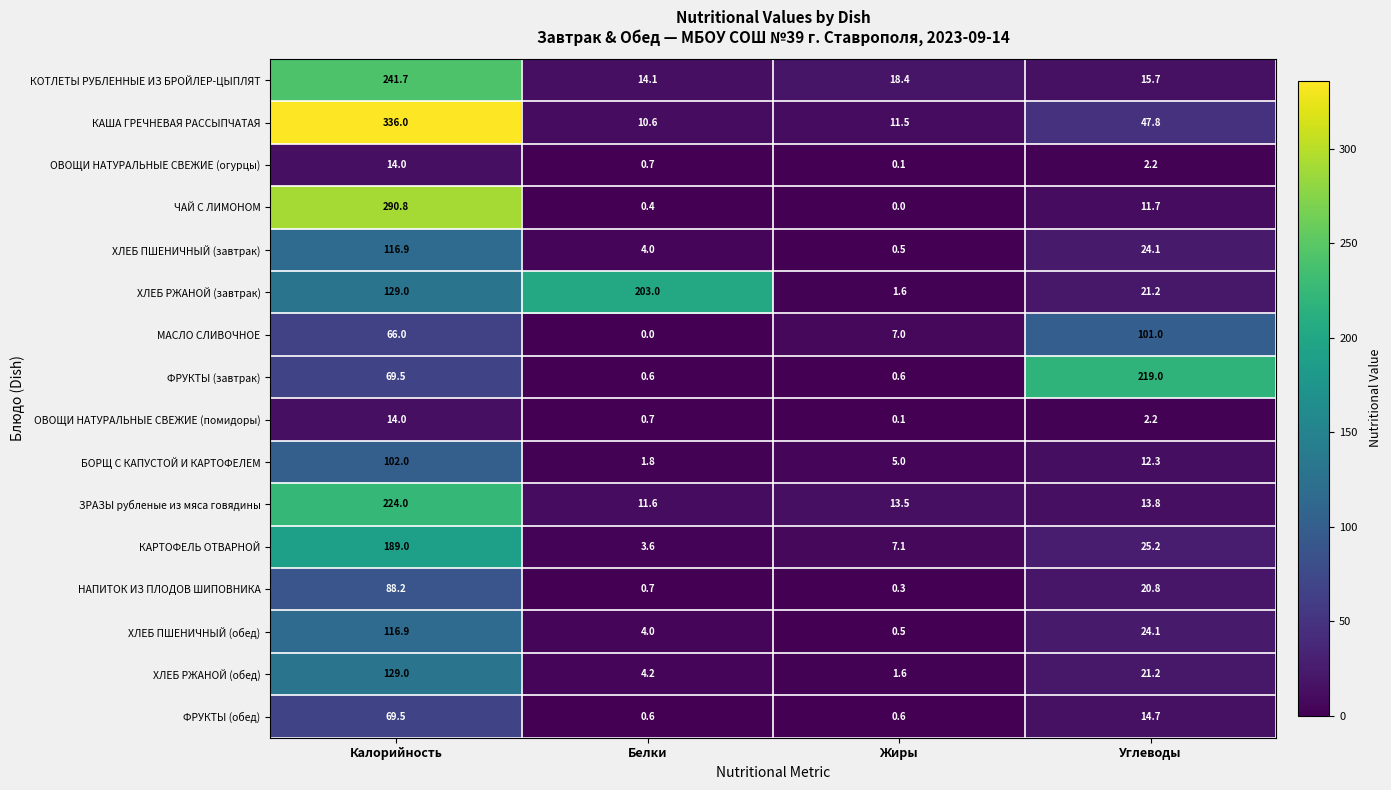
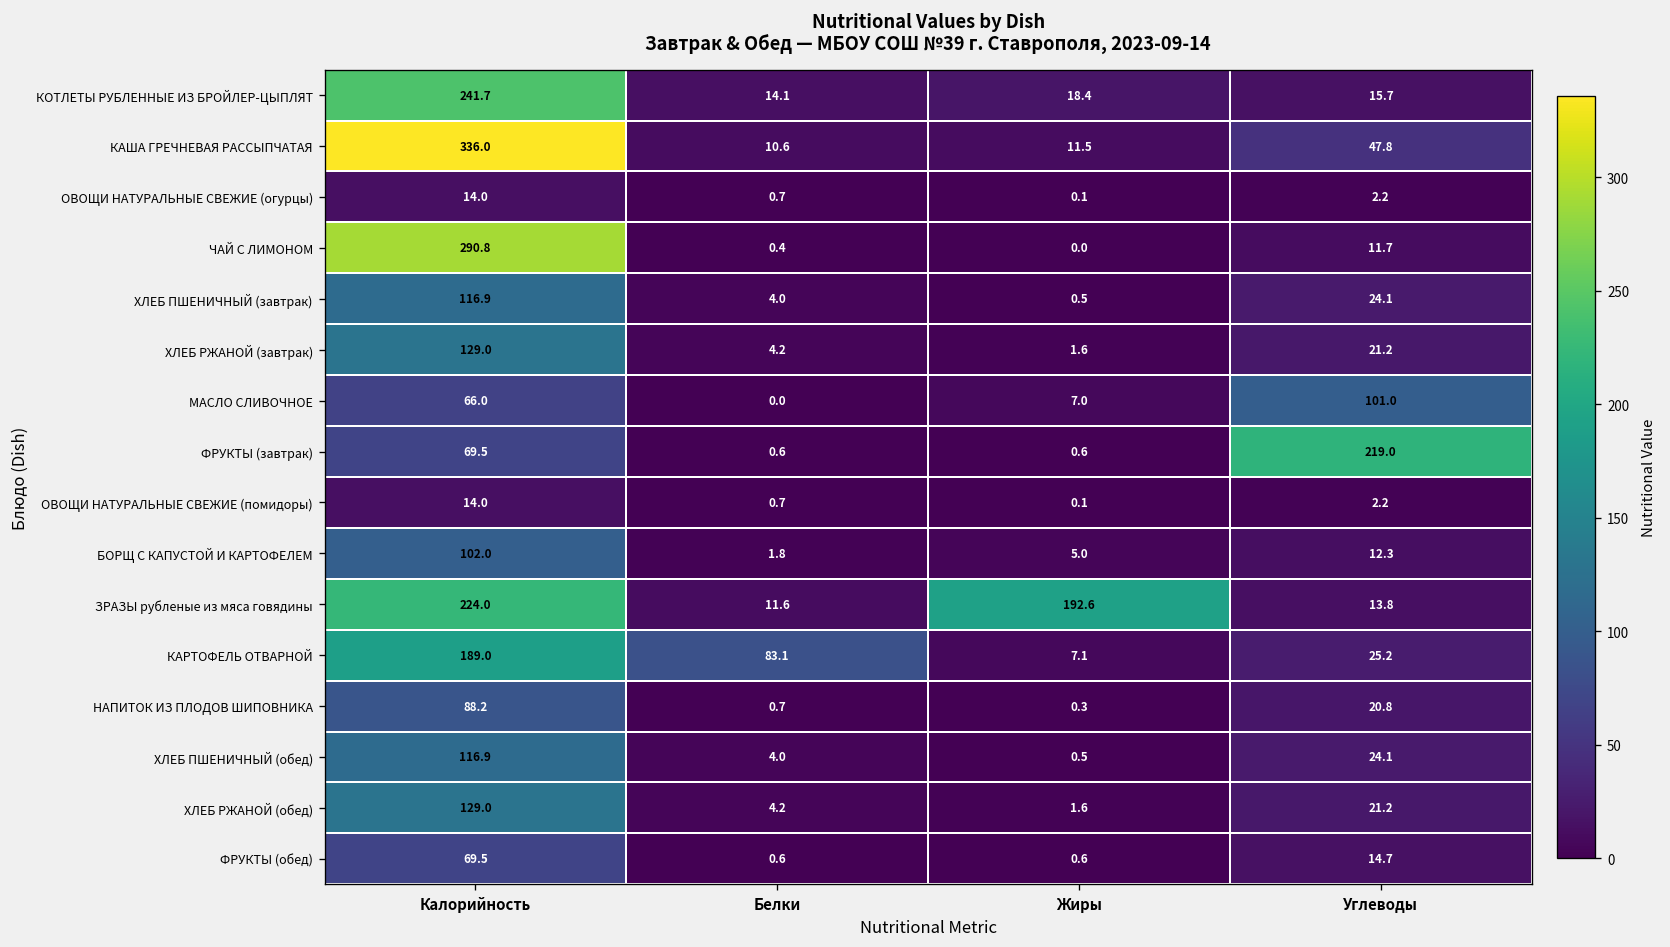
  {
    "КОТЛЕТЫ РУБЛЕННЫЕ ИЗ БРОЙЛЕР-ЦЫПЛЯТ": {
      "Калорийность": 241.7,
      "Белки": 14.1,
      "Жиры": 18.4,
      "Углеводы": 15.7
    },
    "КАША ГРЕЧНЕВАЯ РАССЫПЧАТАЯ": {
      "Калорийность": 336.0,
      "Белки": 10.6,
      "Жиры": 11.5,
      "Углеводы": 47.8
    },
    "ОВОЩИ НАТУРАЛЬНЫЕ СВЕЖИЕ (огурцы)": {
      "Калорийность": 14.0,
      "Белки": 0.7,
      "Жиры": 0.1,
      "Углеводы": 2.2
    },
    "ЧАЙ С ЛИМОНОМ": {
      "Калорийность": 290.8,
      "Белки": 0.4,
      "Жиры": 0.0,
      "Углеводы": 11.7
    },
    "ХЛЕБ ПШЕНИЧНЫЙ (завтрак)": {
      "Калорийность": 116.9,
      "Белки": 4.0,
      "Жиры": 0.5,
      "Углеводы": 24.1
    },
    "ХЛЕБ РЖАНОЙ (завтрак)": {
      "Калорийность": 129.0,
-     "Белки": 203.0,
+     "Белки": 4.2,
      "Жиры": 1.6,
      "Углеводы": 21.2
    },
    "МАСЛО СЛИВОЧНОЕ": {
      "Калорийность": 66.0,
      "Белки": 0.0,
      "Жиры": 7.0,
      "Углеводы": 101.0
    },
    "ФРУКТЫ (завтрак)": {
      "Калорийность": 69.5,
      "Белки": 0.6,
      "Жиры": 0.6,
      "Углеводы": 219.0
    },
    "ОВОЩИ НАТУРАЛЬНЫЕ СВЕЖИЕ (помидоры)": {
      "Калорийность": 14.0,
      "Белки": 0.7,
      "Жиры": 0.1,
      "Углеводы": 2.2
    },
    "БОРЩ С КАПУСТОЙ И КАРТОФЕЛЕМ": {
      "Калорийность": 102.0,
      "Белки": 1.8,
      "Жиры": 5.0,
      "Углеводы": 12.3
    },
    "ЗРАЗЫ рубленые из мяса говядины": {
      "Калорийность": 224.0,
      "Белки": 11.6,
-     "Жиры": 13.5,
+     "Жиры": 192.6,
      "Углеводы": 13.8
    },
    "КАРТОФЕЛЬ ОТВАРНОЙ": {
      "Калорийность": 189.0,
-     "Белки": 3.6,
+     "Белки": 83.1,
      "Жиры": 7.1,
      "Углеводы": 25.2
    },
    "НАПИТОК ИЗ ПЛОДОВ ШИПОВНИКА": {
      "Калорийность": 88.2,
      "Белки": 0.7,
      "Жиры": 0.3,
      "Углеводы": 20.8
    },
    "ХЛЕБ ПШЕНИЧНЫЙ (обед)": {
      "Калорийность": 116.9,
      "Белки": 4.0,
      "Жиры": 0.5,
      "Углеводы": 24.1
    },
    "ХЛЕБ РЖАНОЙ (обед)": {
      "Калорийность": 129.0,
      "Белки": 4.2,
      "Жиры": 1.6,
      "Углеводы": 21.2
    },
    "ФРУКТЫ (обед)": {
      "Калорийность": 69.5,
      "Белки": 0.6,
      "Жиры": 0.6,
      "Углеводы": 14.7
    }
  }
